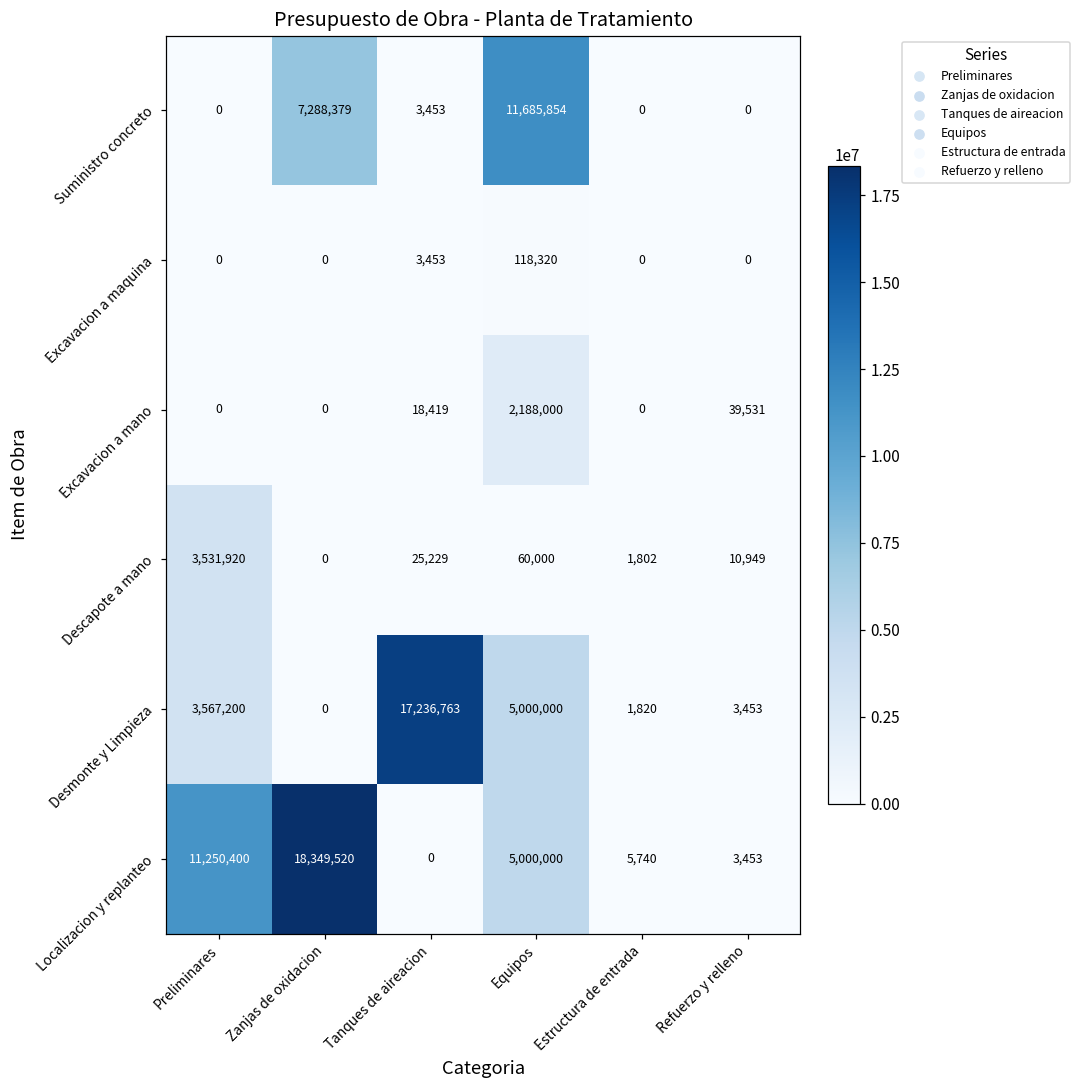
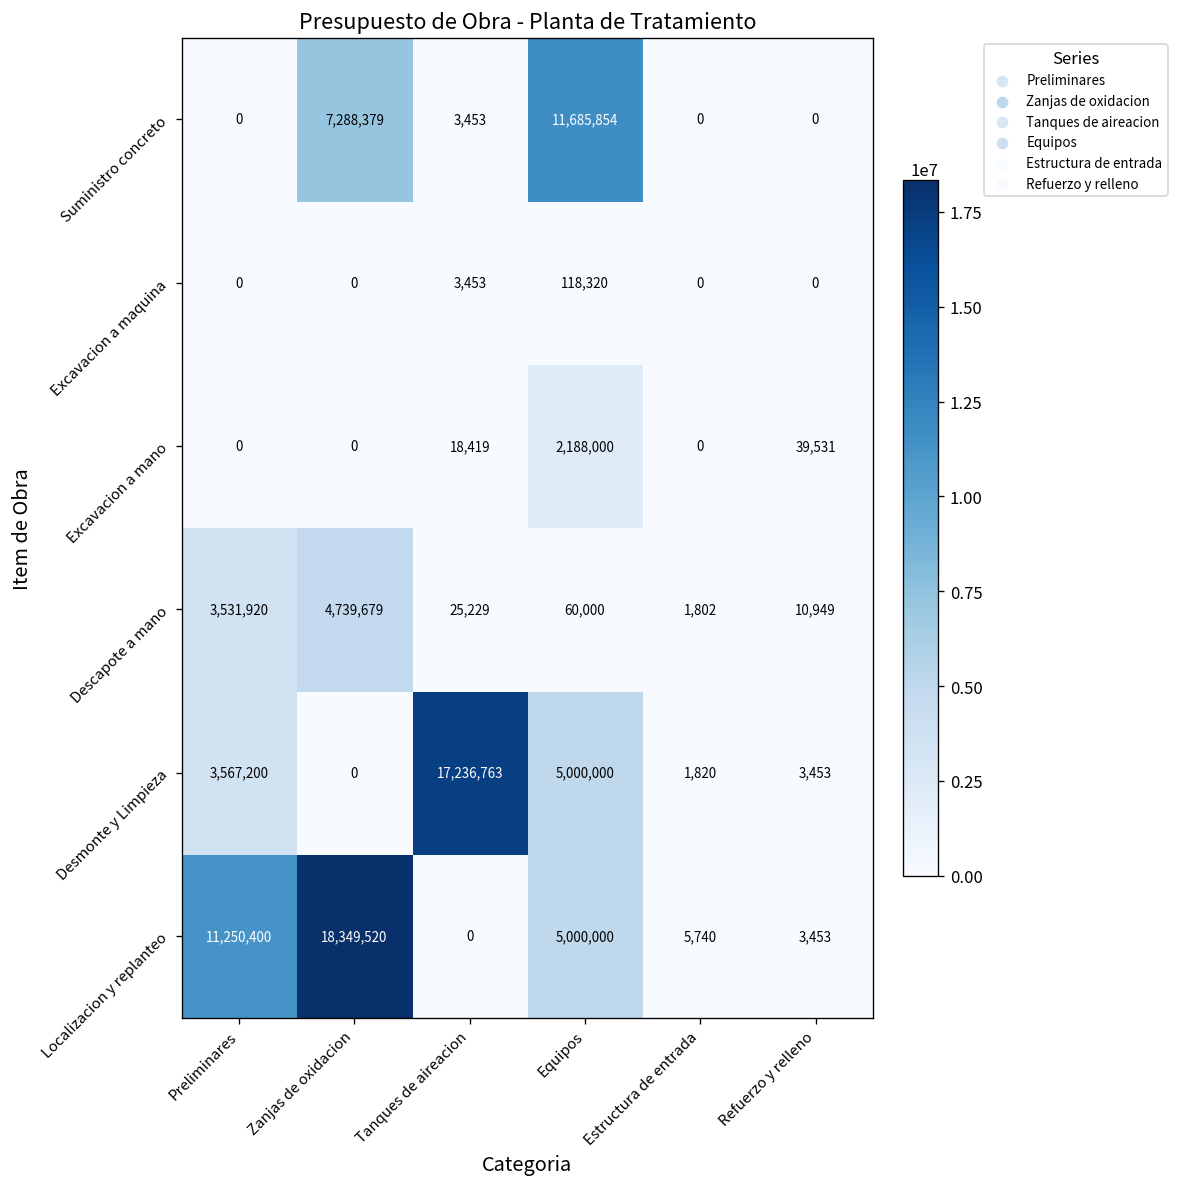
  {
    "Suministro concreto": {
      "Preliminares": "0",
      "Zanjas de oxidacion": "7,288,379",
      "Tanques de aireacion": "3,453",
      "Equipos": "11,685,854",
      "Estructura de entrada": "0",
      "Refuerzo y relleno": "0"
    },
    "Excavacion a maquina": {
      "Preliminares": "0",
      "Zanjas de oxidacion": "0",
      "Tanques de aireacion": "3,453",
      "Equipos": "118,320",
      "Estructura de entrada": "0",
      "Refuerzo y relleno": "0"
    },
    "Excavacion a mano": {
      "Preliminares": "0",
      "Zanjas de oxidacion": "0",
      "Tanques de aireacion": "18,419",
      "Equipos": "2,188,000",
      "Estructura de entrada": "0",
      "Refuerzo y relleno": "39,531"
    },
    "Descapote a mano": {
      "Preliminares": "3,531,920",
-     "Zanjas de oxidacion": "0",
+     "Zanjas de oxidacion": "4,739,679",
      "Tanques de aireacion": "25,229",
      "Equipos": "60,000",
      "Estructura de entrada": "1,802",
      "Refuerzo y relleno": "10,949"
    },
    "Desmonte y Limpieza": {
      "Preliminares": "3,567,200",
      "Zanjas de oxidacion": "0",
      "Tanques de aireacion": "17,236,763",
      "Equipos": "5,000,000",
      "Estructura de entrada": "1,820",
      "Refuerzo y relleno": "3,453"
    },
    "Localizacion y replanteo": {
      "Preliminares": "11,250,400",
      "Zanjas de oxidacion": "18,349,520",
      "Tanques de aireacion": "0",
      "Equipos": "5,000,000",
      "Estructura de entrada": "5,740",
      "Refuerzo y relleno": "3,453"
    }
  }
